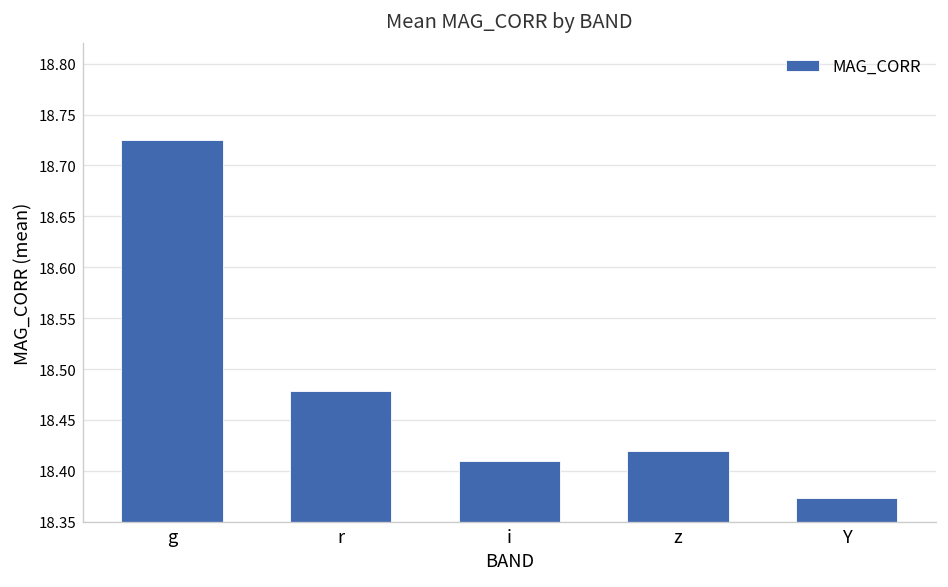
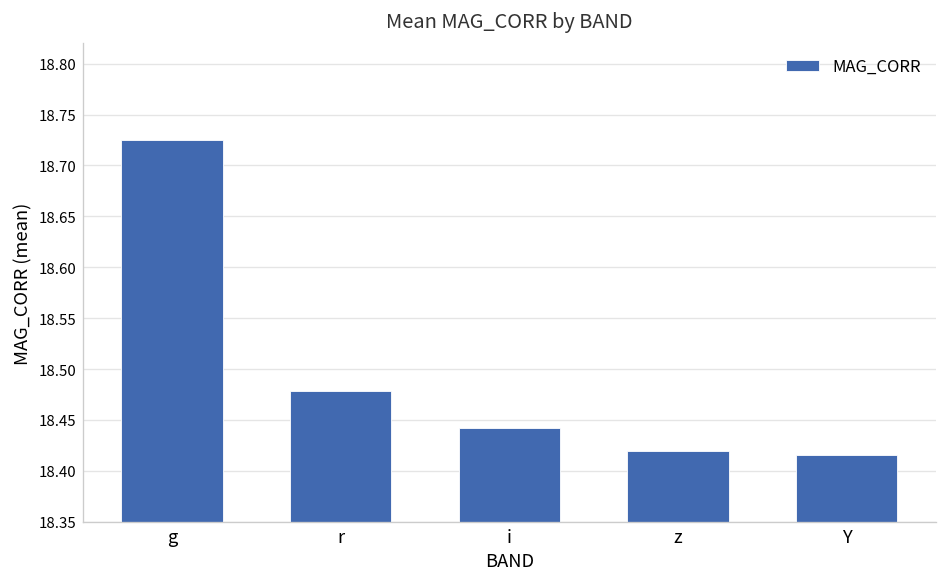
  {
    "g": 18.72,
    "r": 18.48,
-   "i": 18.41,
+   "i": 18.44,
    "z": 18.42,
-   "Y": 18.37
+   "Y": 18.42
  }
